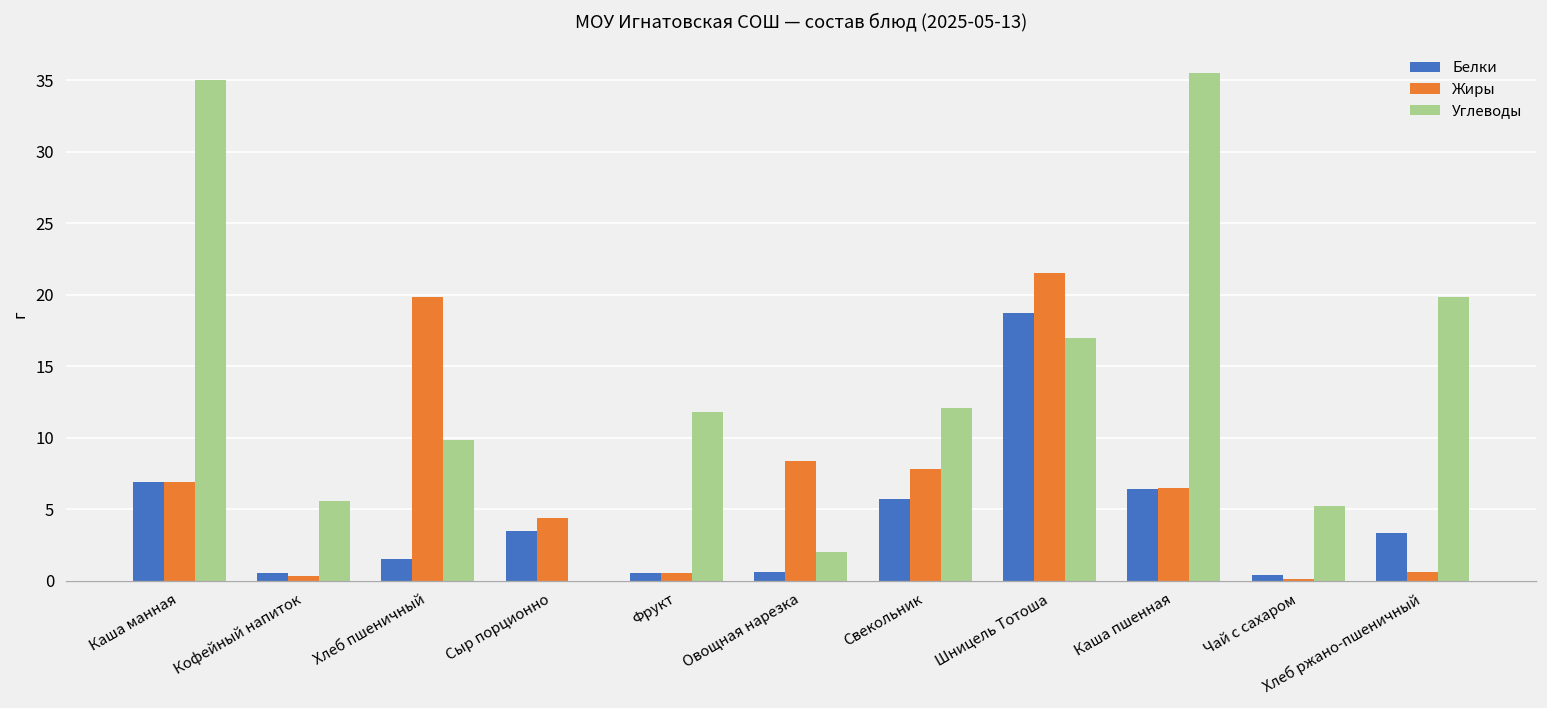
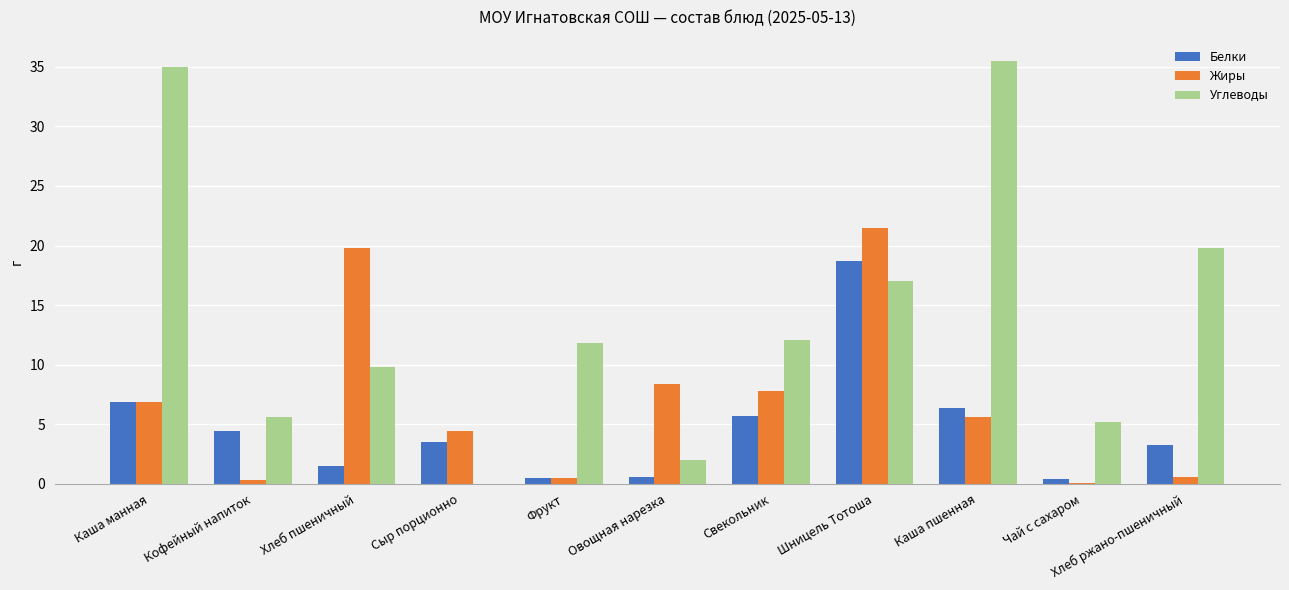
  {
    "Белки": {
      "Каша манная": 6.9,
-     "Кофейный напиток": 0.5,
+     "Кофейный напиток": 4.4,
      "Хлеб пшеничный": 1.5,
      "Сыр порционно": 3.5,
      "Фрукт": 0.5,
      "Овощная нарезка": 0.6,
      "Свекольник": 5.7,
      "Шницель Тотоша": 18.7,
      "Каша пшенная": 6.4,
      "Чай с сахаром": 0.4,
      "Хлеб ржано-пшеничный": 3.3
    },
    "Жиры": {
      "Каша манная": 6.9,
      "Кофейный напиток": 0.3,
      "Хлеб пшеничный": 19.8,
      "Сыр порционно": 4.4,
      "Фрукт": 0.5,
      "Овощная нарезка": 8.4,
      "Свекольник": 7.8,
      "Шницель Тотоша": 21.5,
-     "Каша пшенная": 6.5,
+     "Каша пшенная": 5.6,
      "Хлеб ржано-пшеничный": 0.6
    },
    "Углеводы": {
      "Каша манная": 35.0,
      "Кофейный напиток": 5.6,
      "Хлеб пшеничный": 9.8,
      "Сыр порционно": 0.0,
      "Фрукт": 11.8,
      "Овощная нарезка": 2.0,
      "Свекольник": 12.1,
      "Шницель Тотоша": 17.0,
      "Каша пшенная": 35.5,
      "Чай с сахаром": 5.2,
      "Хлеб ржано-пшеничный": 19.8
    }
  }
